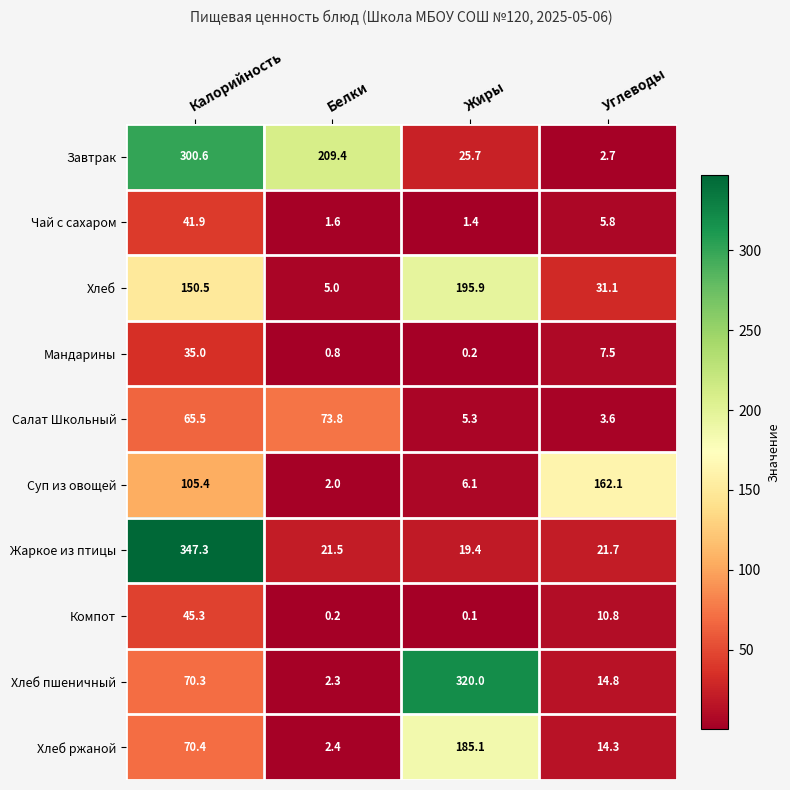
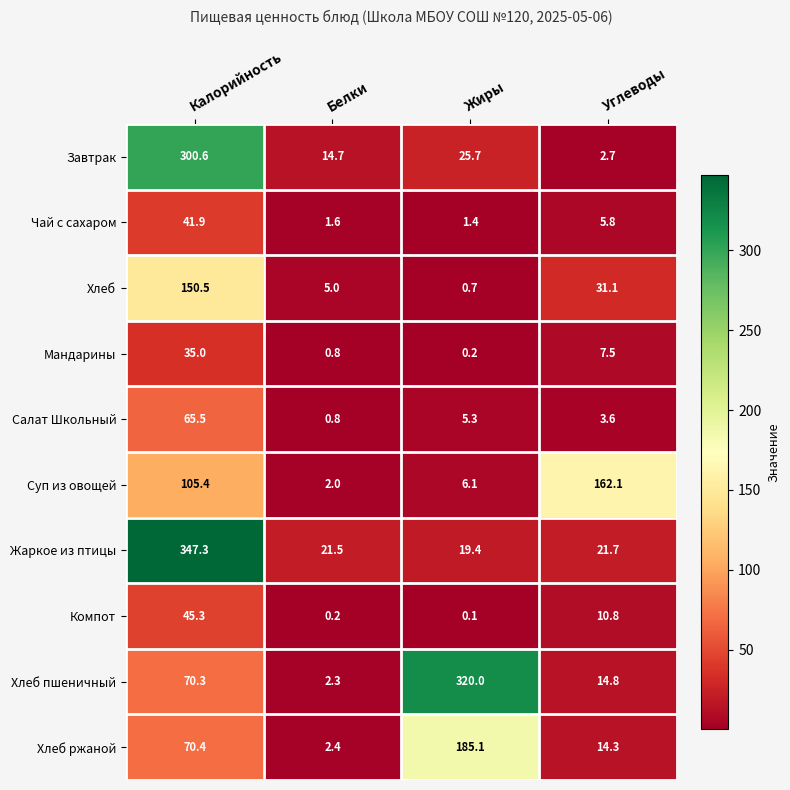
  {
    "Завтрак": {
      "Калорийность": 300.6,
-     "Белки": 209.4,
+     "Белки": 14.7,
      "Жиры": 25.7,
      "Углеводы": 2.7
    },
    "Чай с сахаром": {
      "Калорийность": 41.9,
      "Белки": 1.6,
      "Жиры": 1.4,
      "Углеводы": 5.8
    },
    "Хлеб": {
      "Калорийность": 150.5,
      "Белки": 5.0,
-     "Жиры": 195.9,
+     "Жиры": 0.7,
      "Углеводы": 31.1
    },
    "Мандарины": {
      "Калорийность": 35.0,
      "Белки": 0.8,
      "Жиры": 0.2,
      "Углеводы": 7.5
    },
    "Салат Школьный": {
      "Калорийность": 65.5,
-     "Белки": 73.8,
+     "Белки": 0.8,
      "Жиры": 5.3,
      "Углеводы": 3.6
    },
    "Суп из овощей": {
      "Калорийность": 105.4,
      "Белки": 2.0,
      "Жиры": 6.1,
      "Углеводы": 162.1
    },
    "Жаркое из птицы": {
      "Калорийность": 347.3,
      "Белки": 21.5,
      "Жиры": 19.4,
      "Углеводы": 21.7
    },
    "Компот": {
      "Калорийность": 45.3,
      "Белки": 0.2,
      "Жиры": 0.1,
      "Углеводы": 10.8
    },
    "Хлеб пшеничный": {
      "Калорийность": 70.3,
      "Белки": 2.3,
      "Жиры": 320.0,
      "Углеводы": 14.8
    },
    "Хлеб ржаной": {
      "Калорийность": 70.4,
      "Белки": 2.4,
      "Жиры": 185.1,
      "Углеводы": 14.3
    }
  }
